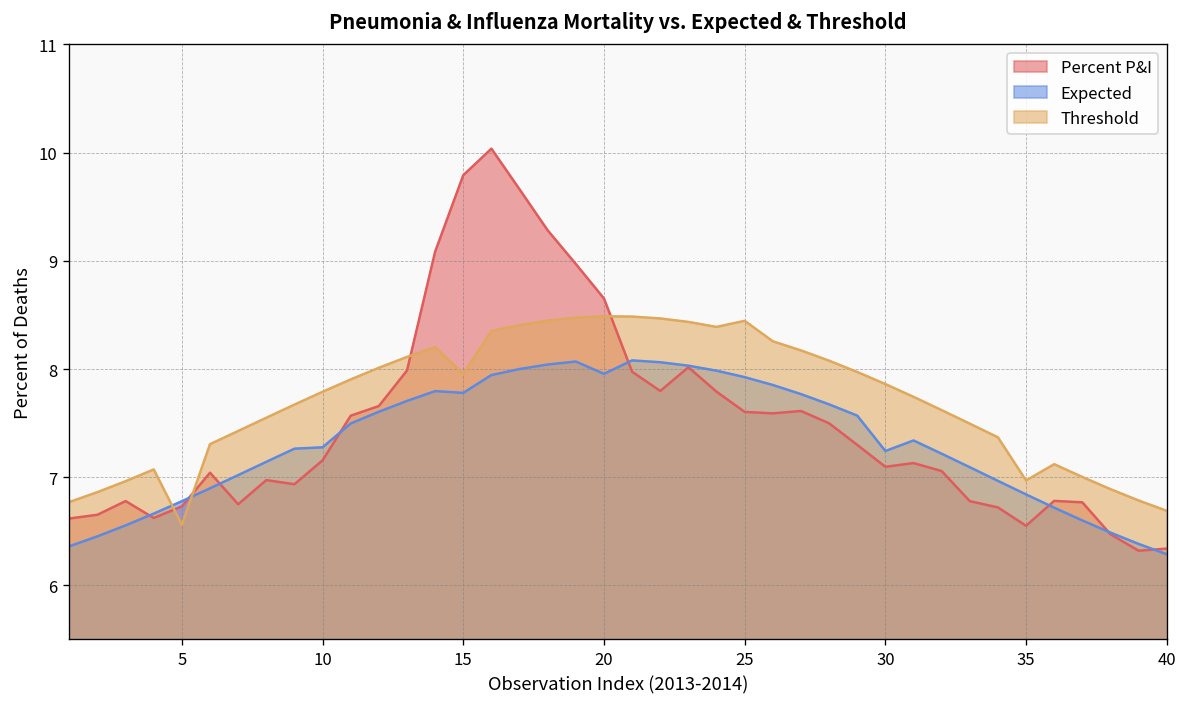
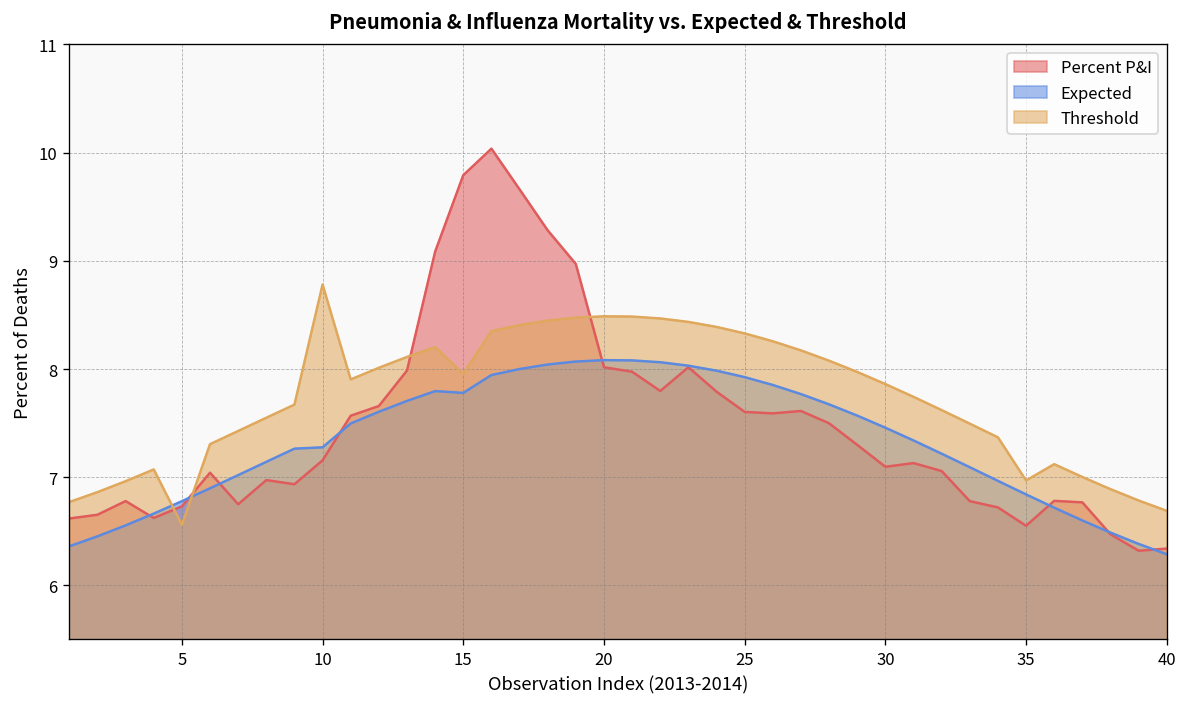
  {
    "Percent P&I": {
      "5": 6.7,
      "10": 7.2,
      "15": 9.8,
-     "20": 8.7,
+     "20": 8.0,
      "25": 7.6,
      "30": 7.1,
      "35": 6.6,
      "40": 6.3
    },
    "Expected": {
      "5": 6.8,
      "10": 7.3,
      "15": 7.8,
-     "20": 8.0,
+     "20": 8.1,
      "25": 7.9,
-     "30": 7.2,
+     "30": 7.5,
      "35": 6.8,
      "40": 6.3
    },
    "Threshold": {
      "5": 6.6,
-     "10": 7.8,
+     "10": 8.8,
      "15": 8.0,
      "20": 8.5,
-     "25": 8.4,
+     "25": 8.3,
      "30": 7.9,
      "35": 7.0,
      "40": 6.7
    }
  }
